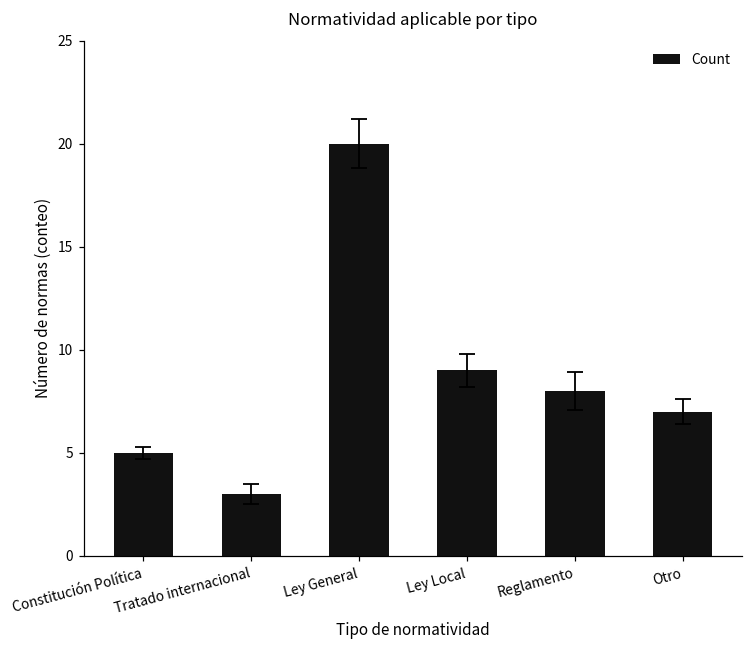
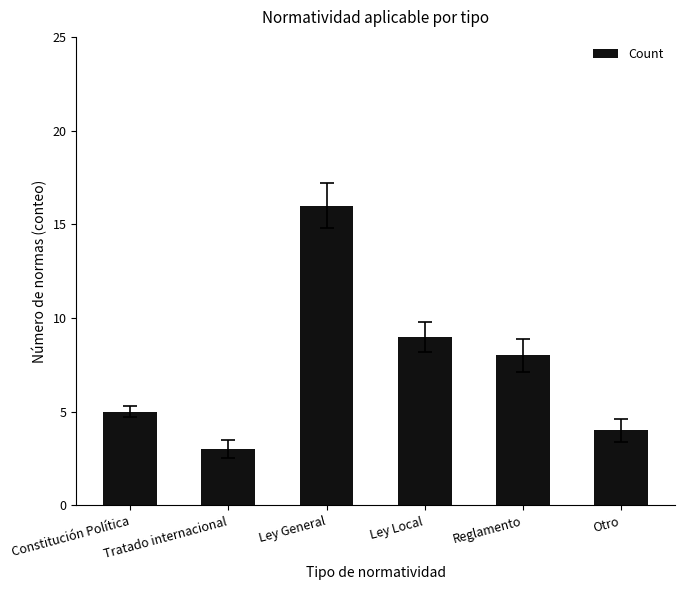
  {
    "Count": {
      "Constitución Política": 5,
      "Tratado internacional": 3,
-     "Ley General": 20,
+     "Ley General": 16,
      "Ley Local": 9,
      "Reglamento": 8,
-     "Otro": 7
+     "Otro": 4
    }
  }
